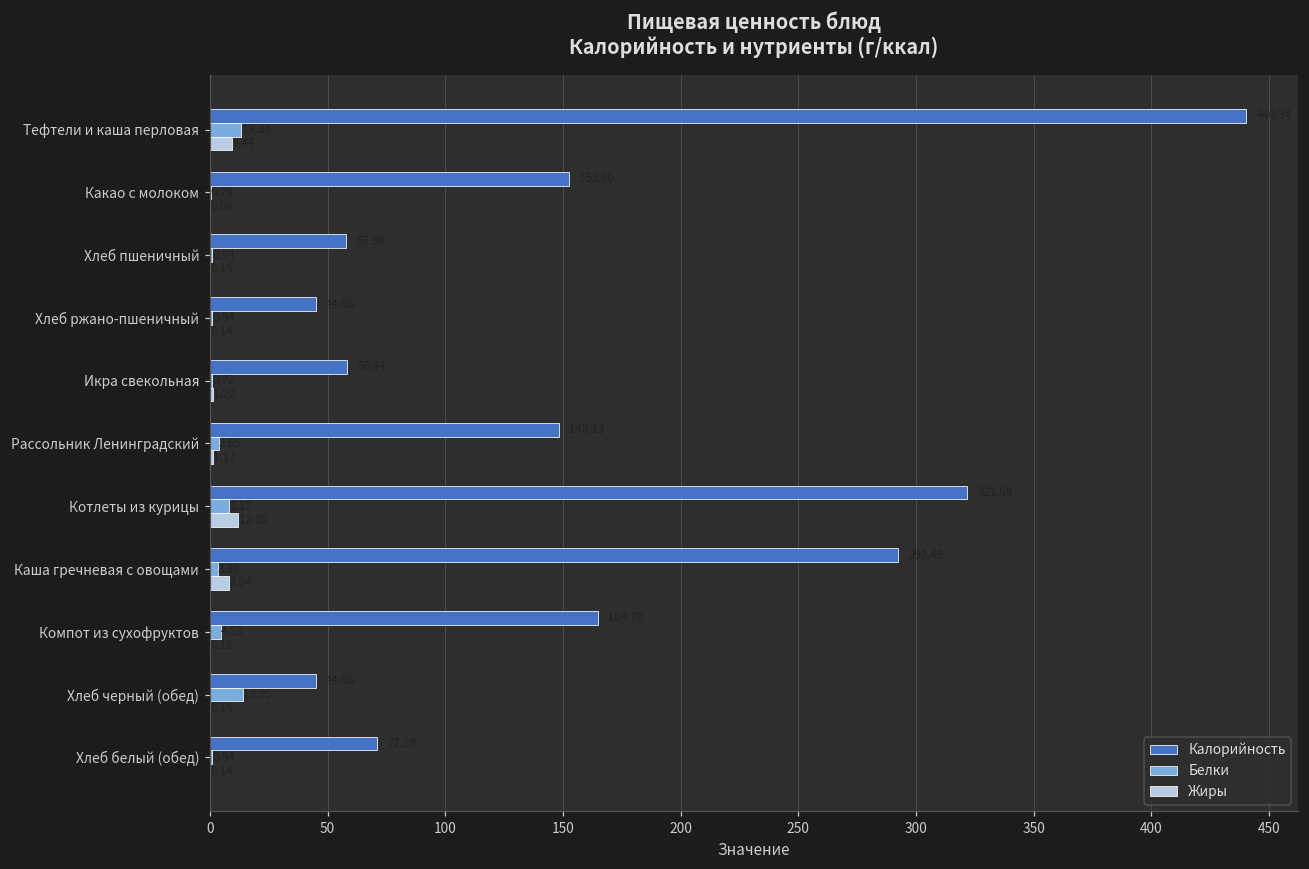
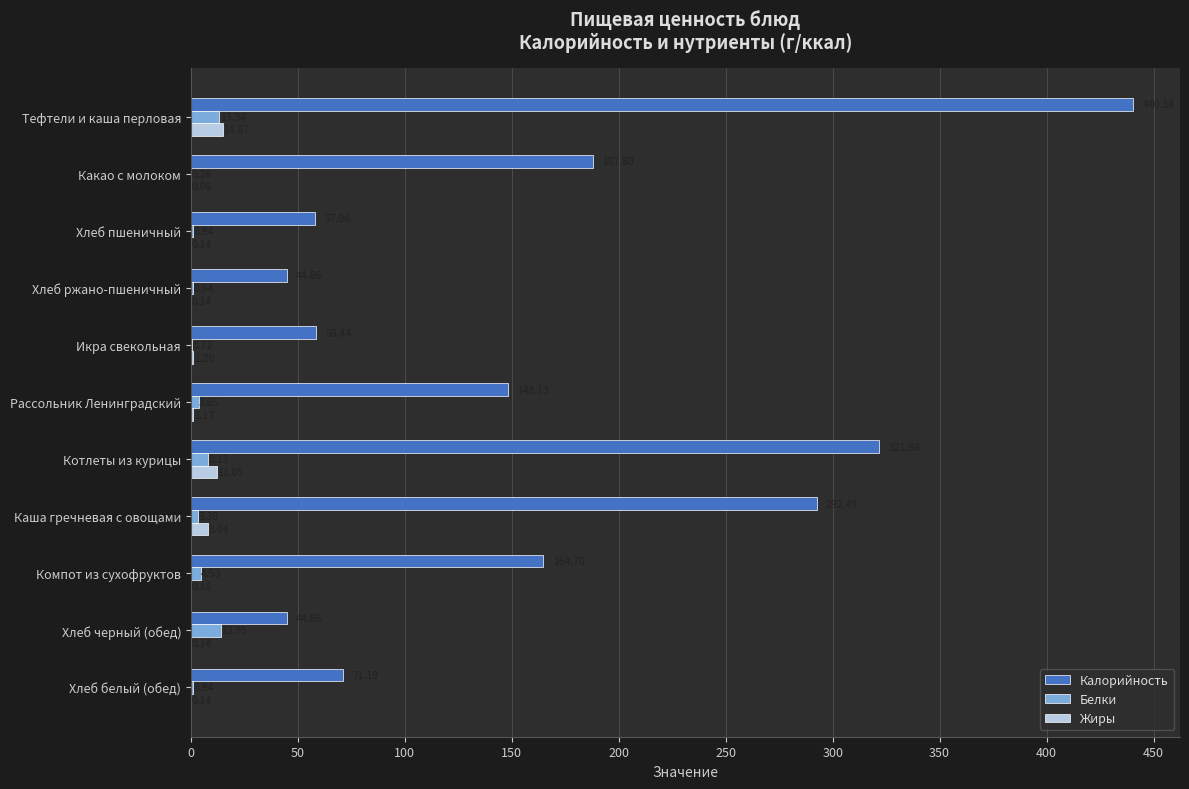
  {
    "Калорийность": {
      "Тефтели и каша перловая": 440,
-     "Какао с молоком": 153,
+     "Какао с молоком": 188,
      "Хлеб пшеничный": 58,
      "Хлеб ржано-пшеничный": 45,
      "Икра свекольная": 58,
      "Рассольник Ленинградский": 148,
      "Котлеты из курицы": 322,
      "Каша гречневая с овощами": 292,
      "Компот из сухофруктов": 165,
      "Хлеб черный (обед)": 45,
      "Хлеб белый (обед)": 71
    },
    "Белки": {
      "Тефтели и каша перловая": 13,
      "Рассольник Ленинградский": 4,
      "Котлеты из курицы": 8,
      "Каша гречневая с овощами": 3,
      "Компот из сухофруктов": 5,
      "Хлеб черный (обед)": 14
    },
    "Жиры": {
-     "Тефтели и каша перловая": 9,
+     "Тефтели и каша перловая": 15,
      "Икра свекольная": 1,
      "Рассольник Ленинградский": 1,
      "Котлеты из курицы": 12,
      "Каша гречневая с овощами": 8
    }
  }
